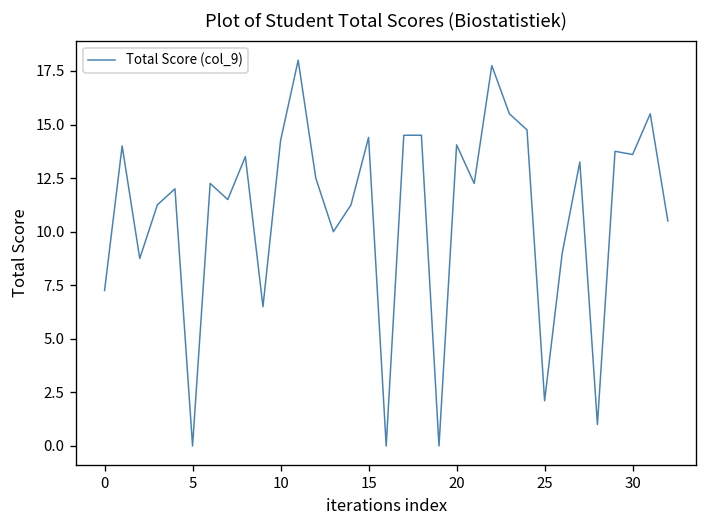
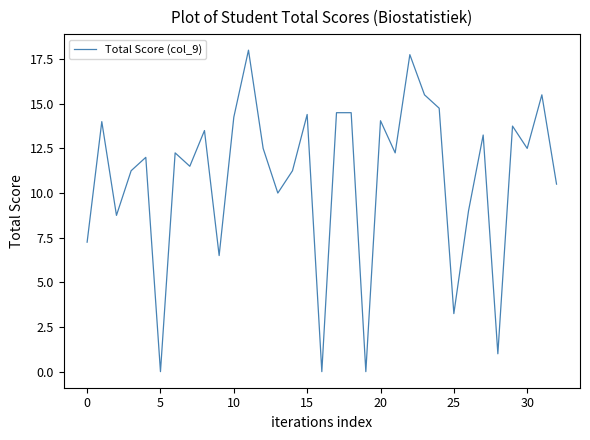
  {
    "0": 7.3,
    "5": 0.0,
    "10": 14.3,
    "15": 14.4,
    "20": 14.1,
-   "25": 2.1,
-   "30": 13.6
+   "25": 3.3,
+   "30": 12.5
  }
